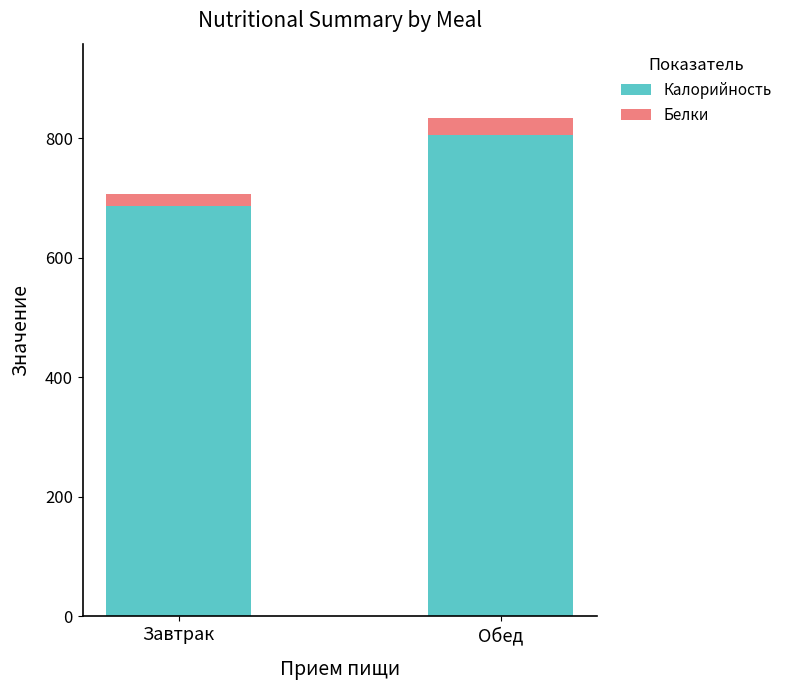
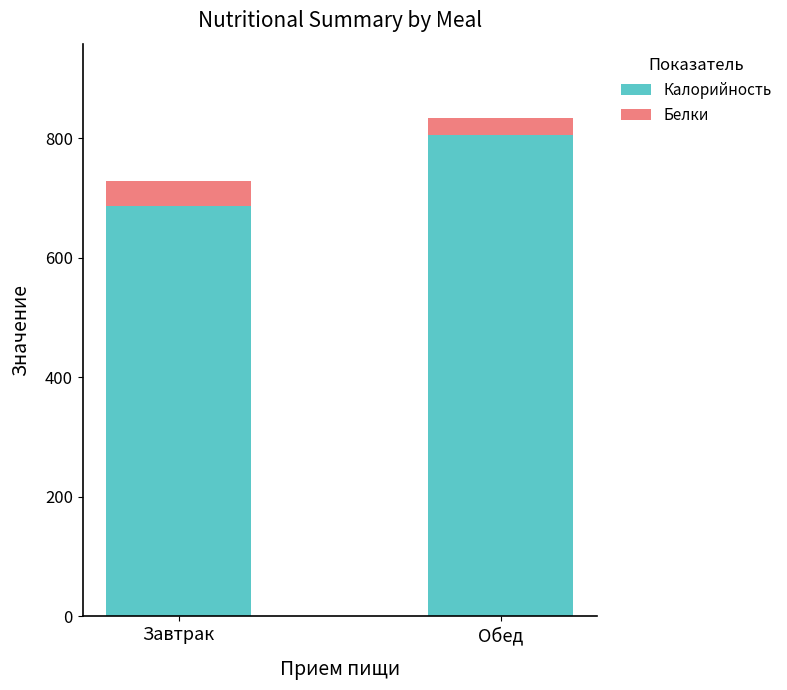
  {
    "Калорийность": {
      "Завтрак": 690,
      "Обед": 800
    },
    "Белки": {
-     "Завтрак": 20,
+     "Завтрак": 40,
      "Обед": 30
    }
  }
